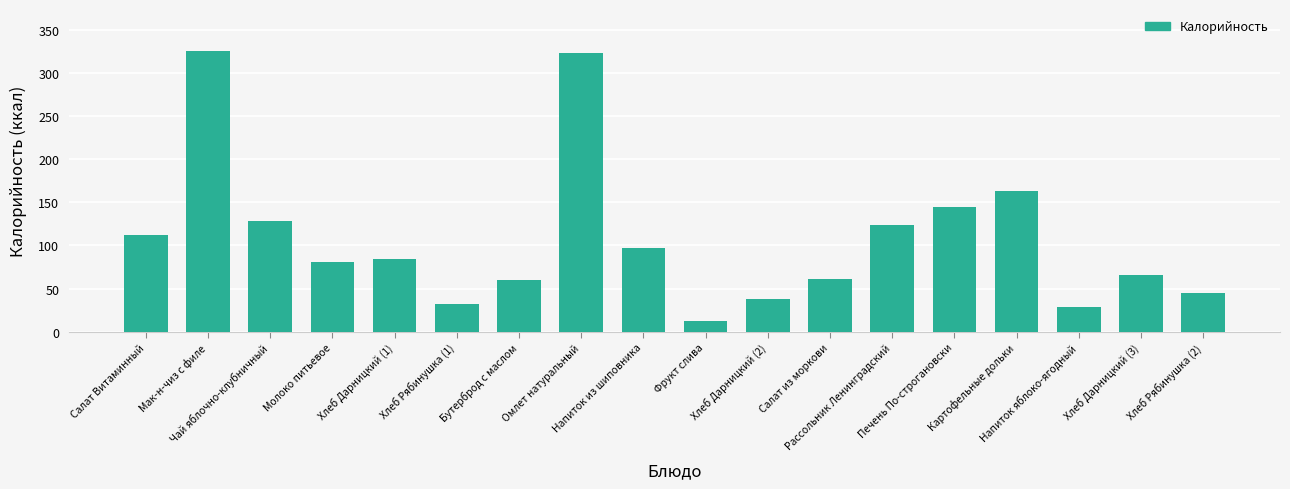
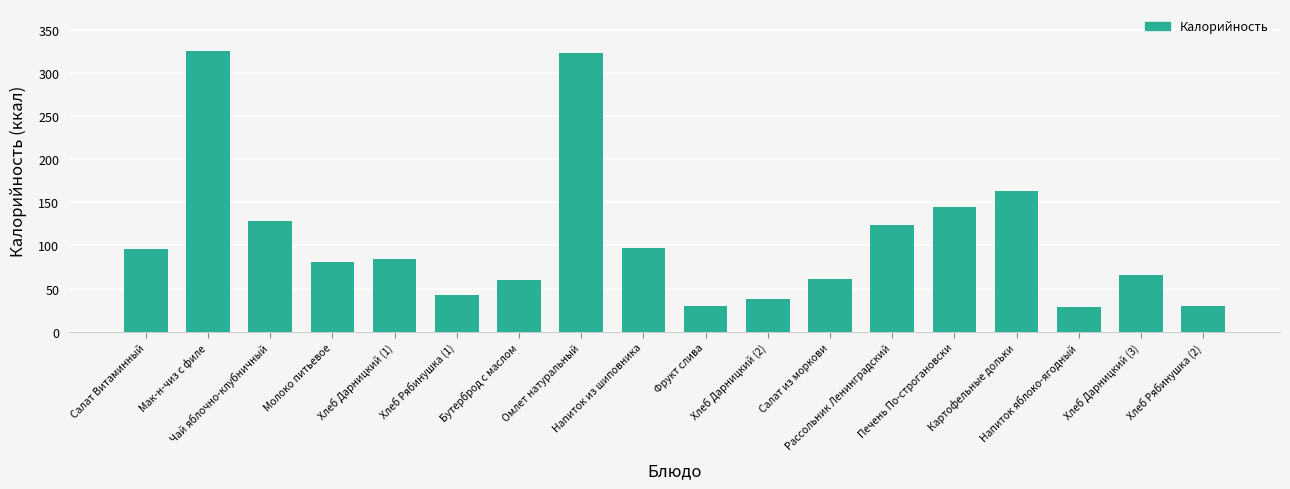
  {
-   "Салат Витаминный": 110,
+   "Салат Витаминный": 100,
    "Мак-н-чиз с филе": 330,
    "Чай яблочно-клубничный": 130,
    "Молоко питьевое": 80,
    "Хлеб Дарницкий (1)": 80,
-   "Хлеб Рябинушка (1)": 30,
+   "Хлеб Рябинушка (1)": 40,
    "Бутерброд с маслом": 60,
    "Омлет натуральный": 320,
    "Напиток из шиповника": 100,
-   "Фрукт слива": 10,
+   "Фрукт слива": 30,
    "Хлеб Дарницкий (2)": 40,
    "Салат из моркови": 60,
    "Рассольник Ленинградский": 120,
    "Печень По-строгановски": 150,
    "Картофельные дольки": 160,
    "Напиток яблоко-ягодный": 30,
    "Хлеб Дарницкий (3)": 70,
-   "Хлеб Рябинушка (2)": 40
+   "Хлеб Рябинушка (2)": 30
  }
